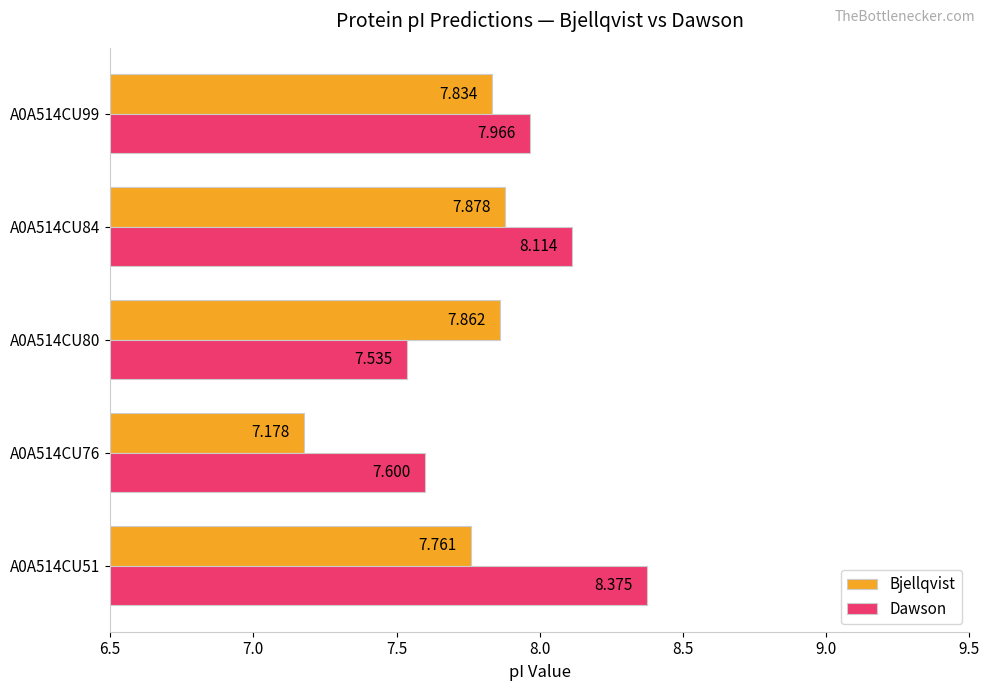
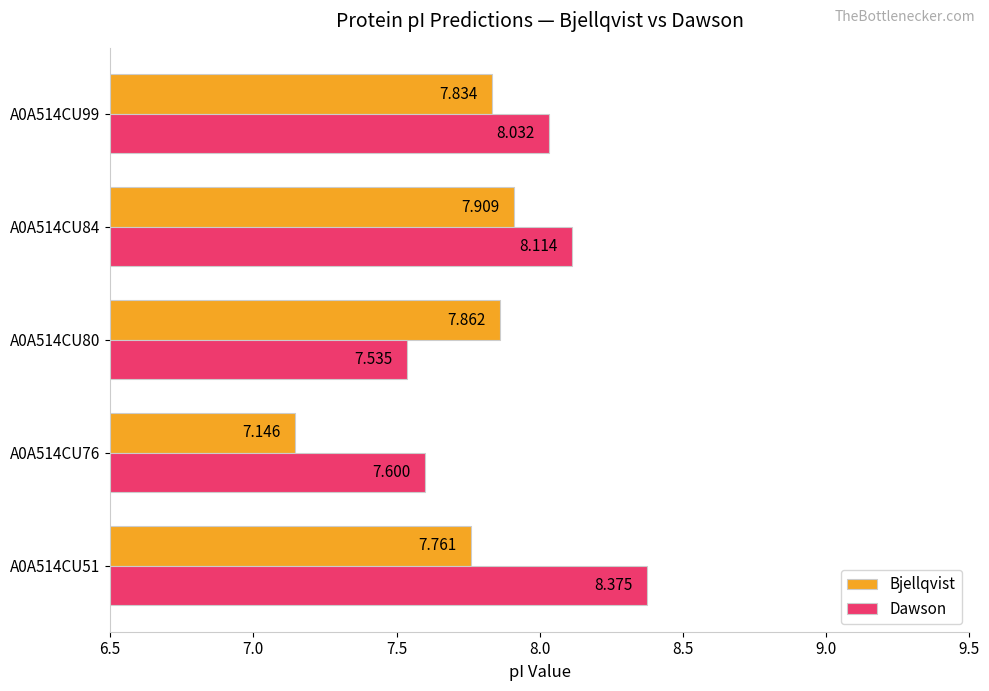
  {
    "Bjellqvist": {
      "A0A514CU99": 7.834,
-     "A0A514CU84": 7.878,
+     "A0A514CU84": 7.909,
      "A0A514CU80": 7.862,
-     "A0A514CU76": 7.178,
+     "A0A514CU76": 7.146,
      "A0A514CU51": 7.761
    },
    "Dawson": {
-     "A0A514CU99": 7.966,
+     "A0A514CU99": 8.032,
      "A0A514CU84": 8.114,
      "A0A514CU80": 7.535,
      "A0A514CU76": 7.600,
      "A0A514CU51": 8.375
    }
  }
